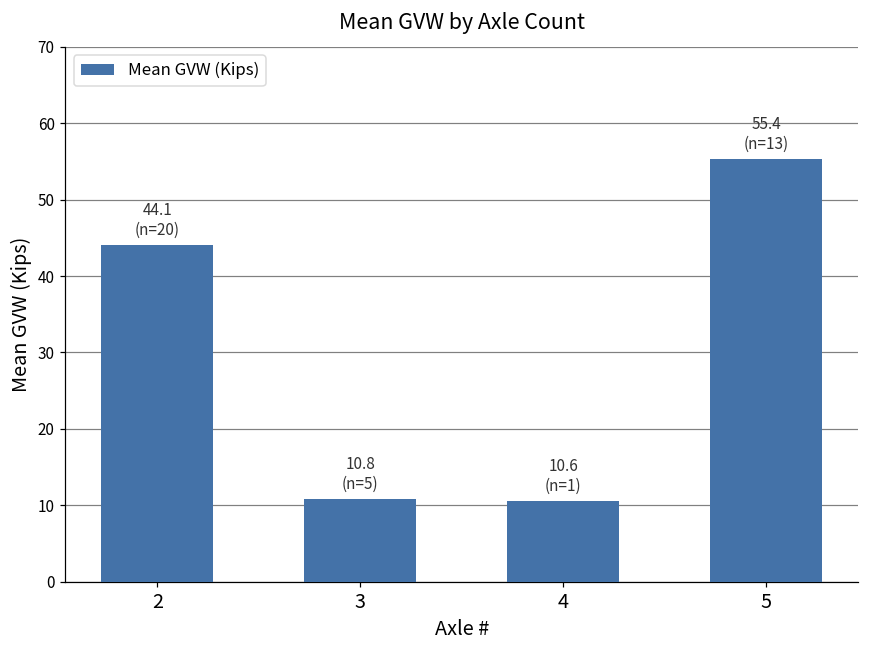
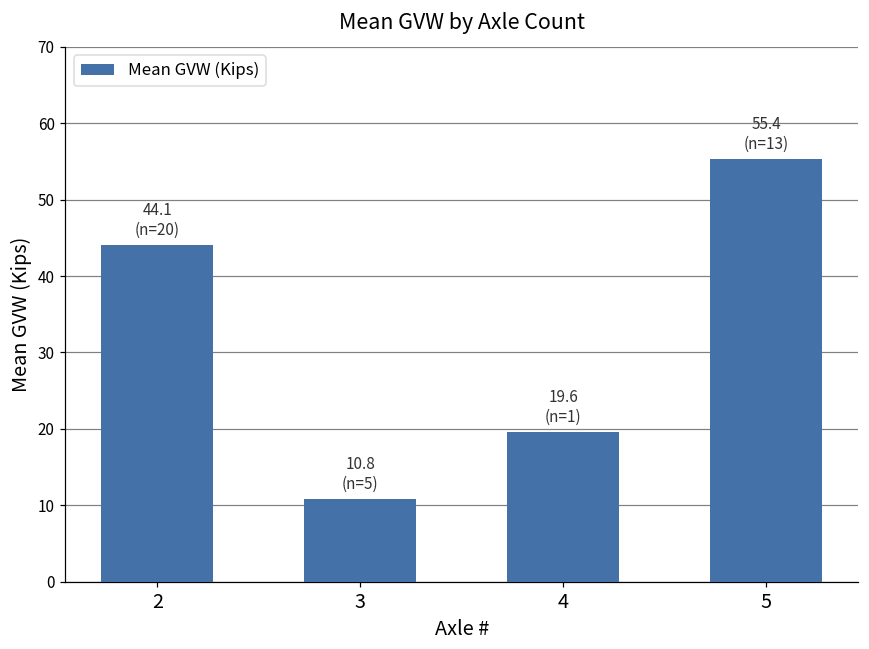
  {
    "2": 44.1,
    "3": 10.8,
-   "4": 10.6,
+   "4": 19.6,
    "5": 55.4
  }
